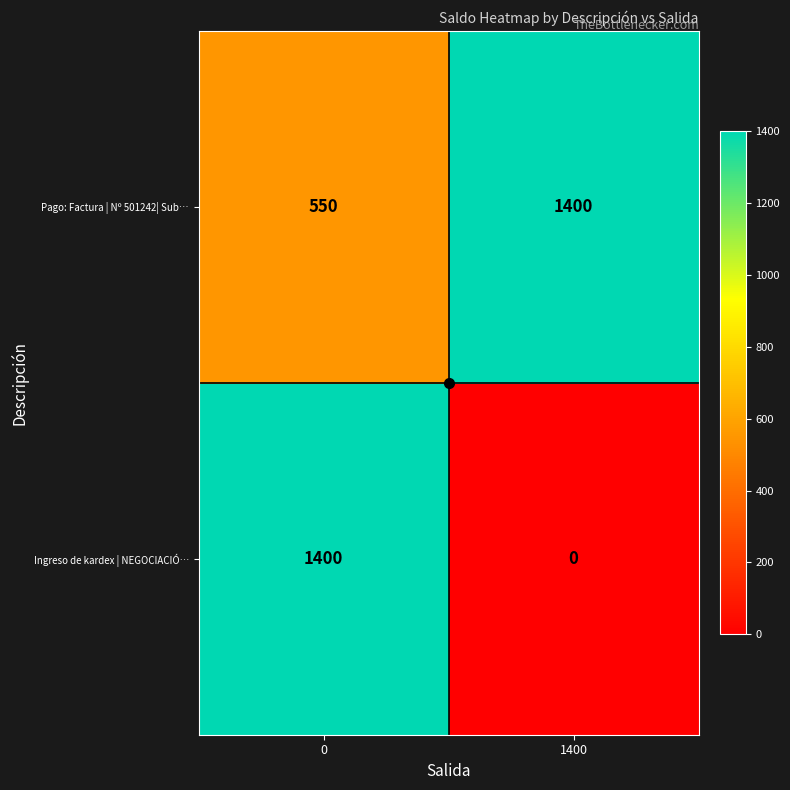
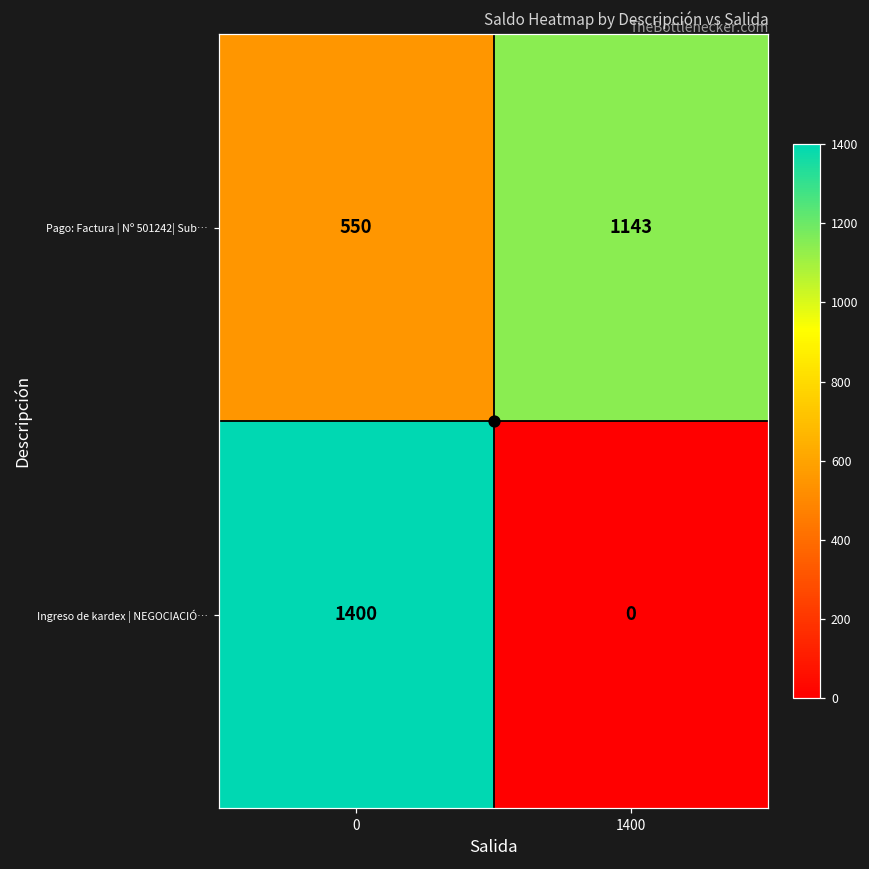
  {
    "Pago: Factura | Nº 501242| Sub…": {
      "0": 550,
-     "1400": 1400
+     "1400": 1143
    },
    "Ingreso de kardex | NEGOCIACIÓ…": {
      "0": 1400,
      "1400": 0
    }
  }
